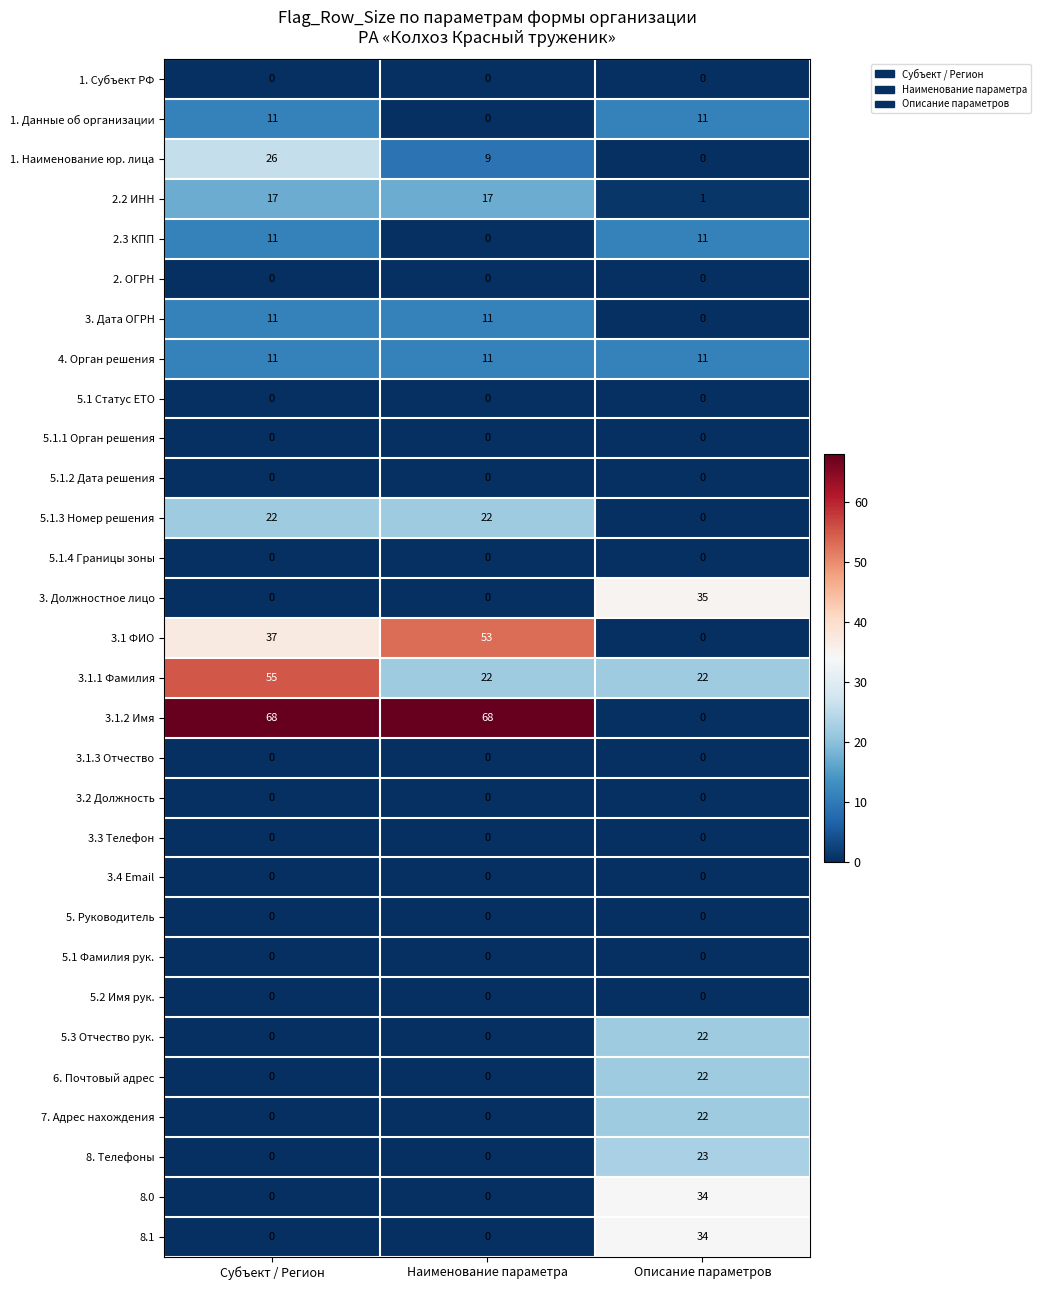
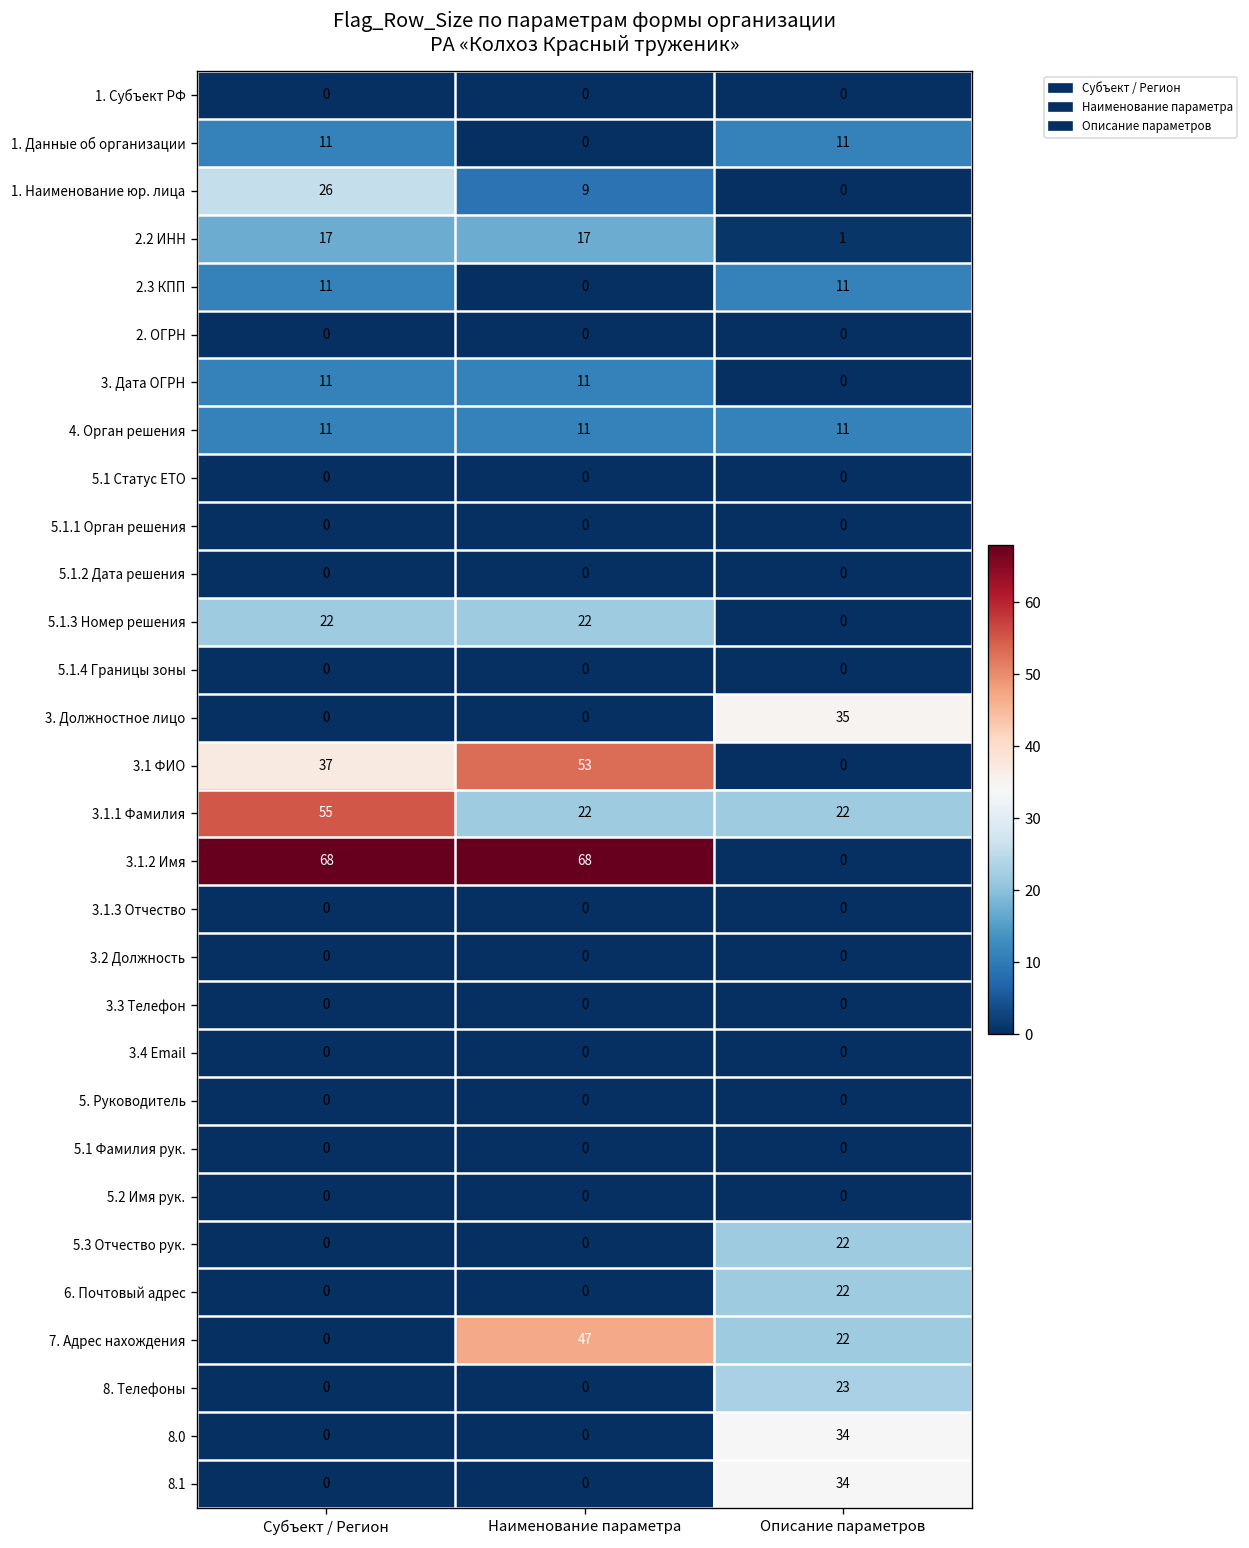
  {
    "1. Субъект РФ": {
      "Субъект / Регион": 0,
      "Наименование параметра": 0,
      "Описание параметров": 0
    },
    "1. Данные об организации": {
      "Субъект / Регион": 11,
      "Наименование параметра": 0,
      "Описание параметров": 11
    },
    "1. Наименование юр. лица": {
      "Субъект / Регион": 26,
      "Наименование параметра": 9,
      "Описание параметров": 0
    },
    "2.2 ИНН": {
      "Субъект / Регион": 17,
      "Наименование параметра": 17,
      "Описание параметров": 1
    },
    "2.3 КПП": {
      "Субъект / Регион": 11,
      "Наименование параметра": 0,
      "Описание параметров": 11
    },
    "2. ОГРН": {
      "Субъект / Регион": 0,
      "Наименование параметра": 0,
      "Описание параметров": 0
    },
    "3. Дата ОГРН": {
      "Субъект / Регион": 11,
      "Наименование параметра": 11,
      "Описание параметров": 0
    },
    "4. Орган решения": {
      "Субъект / Регион": 11,
      "Наименование параметра": 11,
      "Описание параметров": 11
    },
    "5.1 Статус ЕТО": {
      "Субъект / Регион": 0,
      "Наименование параметра": 0,
      "Описание параметров": 0
    },
    "5.1.1 Орган решения": {
      "Субъект / Регион": 0,
      "Наименование параметра": 0,
      "Описание параметров": 0
    },
    "5.1.2 Дата решения": {
      "Субъект / Регион": 0,
      "Наименование параметра": 0,
      "Описание параметров": 0
    },
    "5.1.3 Номер решения": {
      "Субъект / Регион": 22,
      "Наименование параметра": 22,
      "Описание параметров": 0
    },
    "5.1.4 Границы зоны": {
      "Субъект / Регион": 0,
      "Наименование параметра": 0,
      "Описание параметров": 0
    },
    "3. Должностное лицо": {
      "Субъект / Регион": 0,
      "Наименование параметра": 0,
      "Описание параметров": 35
    },
    "3.1 ФИО": {
      "Субъект / Регион": 37,
      "Наименование параметра": 53,
      "Описание параметров": 0
    },
    "3.1.1 Фамилия": {
      "Субъект / Регион": 55,
      "Наименование параметра": 22,
      "Описание параметров": 22
    },
    "3.1.2 Имя": {
      "Субъект / Регион": 68,
      "Наименование параметра": 68,
      "Описание параметров": 0
    },
    "3.1.3 Отчество": {
      "Субъект / Регион": 0,
      "Наименование параметра": 0,
      "Описание параметров": 0
    },
    "3.2 Должность": {
      "Субъект / Регион": 0,
      "Наименование параметра": 0,
      "Описание параметров": 0
    },
    "3.3 Телефон": {
      "Субъект / Регион": 0,
      "Наименование параметра": 0,
      "Описание параметров": 0
    },
    "3.4 Email": {
      "Субъект / Регион": 0,
      "Наименование параметра": 0,
      "Описание параметров": 0
    },
    "5. Руководитель": {
      "Субъект / Регион": 0,
      "Наименование параметра": 0,
      "Описание параметров": 0
    },
    "5.1 Фамилия рук.": {
      "Субъект / Регион": 0,
      "Наименование параметра": 0,
      "Описание параметров": 0
    },
    "5.2 Имя рук.": {
      "Субъект / Регион": 0,
      "Наименование параметра": 0,
      "Описание параметров": 0
    },
    "5.3 Отчество рук.": {
      "Субъект / Регион": 0,
      "Наименование параметра": 0,
      "Описание параметров": 22
    },
    "6. Почтовый адрес": {
      "Субъект / Регион": 0,
      "Наименование параметра": 0,
      "Описание параметров": 22
    },
    "7. Адрес нахождения": {
      "Субъект / Регион": 0,
-     "Наименование параметра": 0,
+     "Наименование параметра": 47,
      "Описание параметров": 22
    },
    "8. Телефоны": {
      "Субъект / Регион": 0,
      "Наименование параметра": 0,
      "Описание параметров": 23
    },
    "8.0": {
      "Субъект / Регион": 0,
      "Наименование параметра": 0,
      "Описание параметров": 34
    },
    "8.1": {
      "Субъект / Регион": 0,
      "Наименование параметра": 0,
      "Описание параметров": 34
    }
  }
